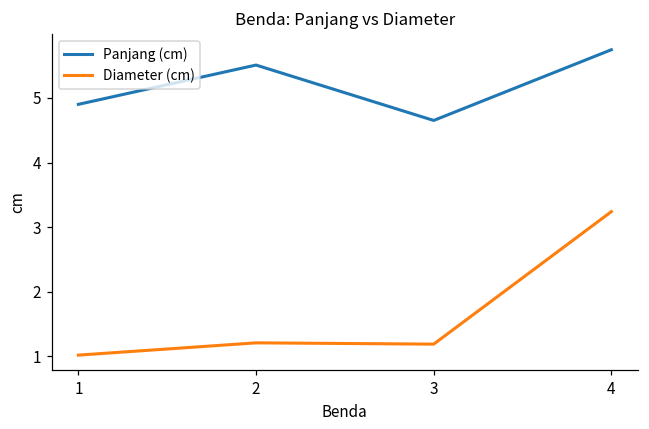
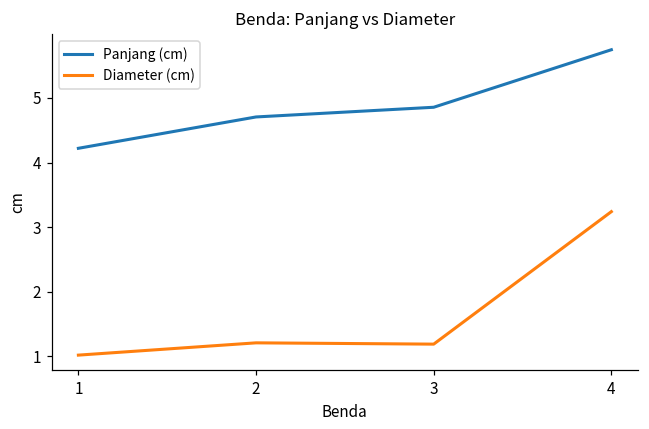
  {
    "Panjang (cm)": {
-     "1": 4.9,
-     "2": 5.5,
-     "3": 4.7,
+     "1": 4.2,
+     "2": 4.7,
+     "3": 4.9,
      "4": 5.7
    },
    "Diameter (cm)": {
      "1": 1.0,
      "2": 1.2,
      "3": 1.2,
      "4": 3.2
    }
  }
